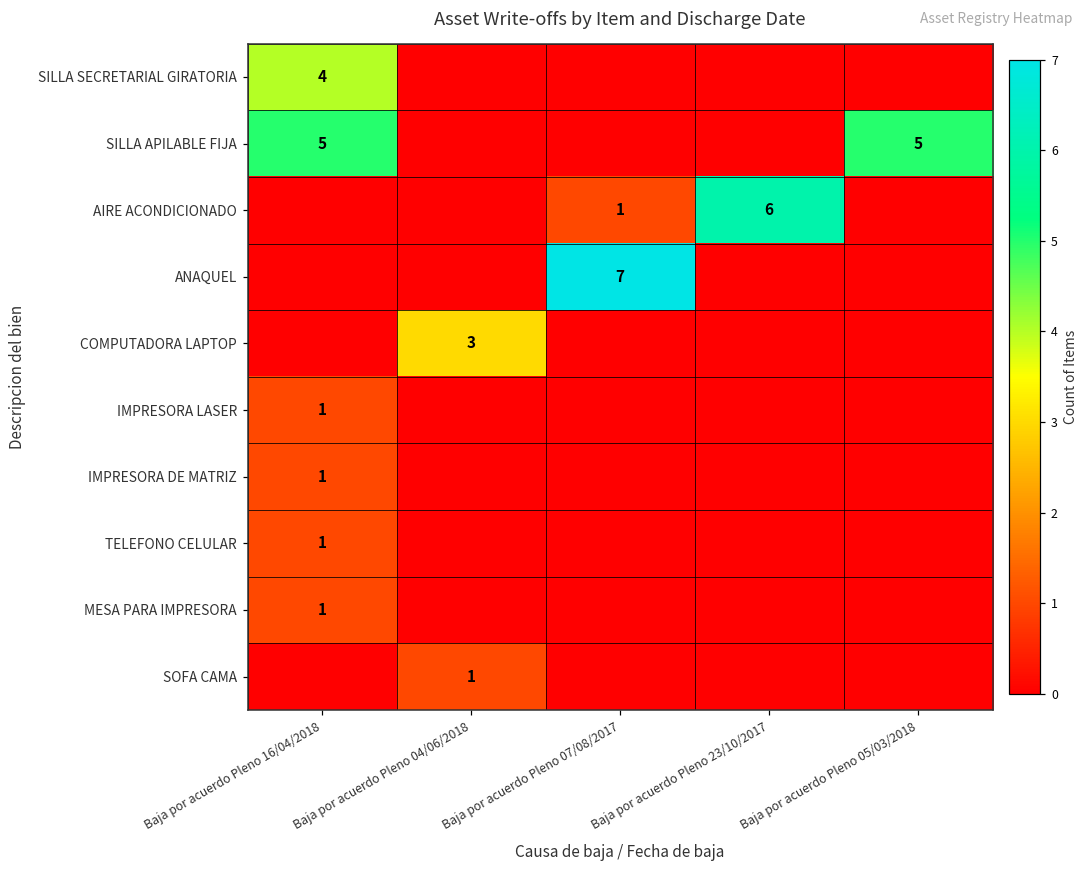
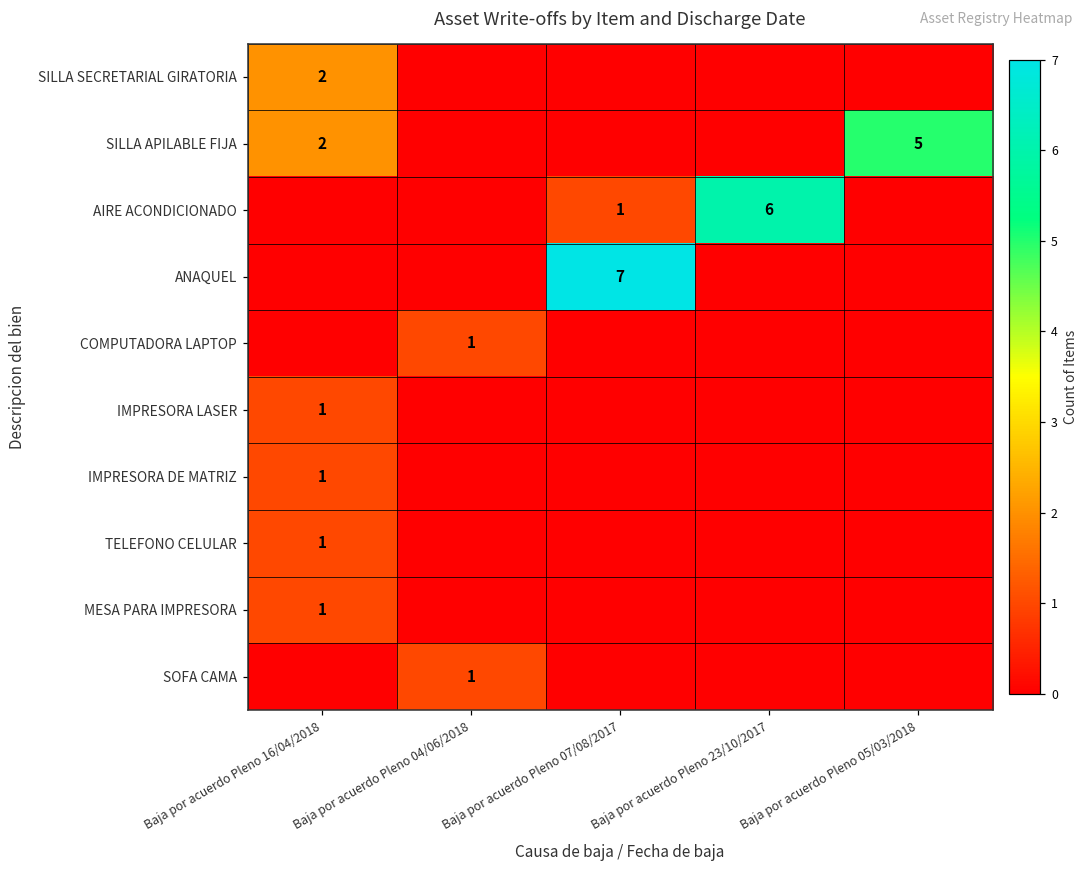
  {
    "SILLA SECRETARIAL GIRATORIA": {
-     "Baja por acuerdo Pleno 16/04/2018": 4
+     "Baja por acuerdo Pleno 16/04/2018": 2
    },
    "SILLA APILABLE FIJA": {
-     "Baja por acuerdo Pleno 16/04/2018": 5,
+     "Baja por acuerdo Pleno 16/04/2018": 2,
      "Baja por acuerdo Pleno 05/03/2018": 5
    },
    "AIRE ACONDICIONADO": {
      "Baja por acuerdo Pleno 07/08/2017": 1,
      "Baja por acuerdo Pleno 23/10/2017": 6
    },
    "ANAQUEL": {
      "Baja por acuerdo Pleno 07/08/2017": 7
    },
    "COMPUTADORA LAPTOP": {
-     "Baja por acuerdo Pleno 04/06/2018": 3
+     "Baja por acuerdo Pleno 04/06/2018": 1
    },
    "IMPRESORA LASER": {
      "Baja por acuerdo Pleno 16/04/2018": 1
    },
    "IMPRESORA DE MATRIZ": {
      "Baja por acuerdo Pleno 16/04/2018": 1
    },
    "TELEFONO CELULAR": {
      "Baja por acuerdo Pleno 16/04/2018": 1
    },
    "MESA PARA IMPRESORA": {
      "Baja por acuerdo Pleno 16/04/2018": 1
    },
    "SOFA CAMA": {
      "Baja por acuerdo Pleno 04/06/2018": 1
    }
  }
